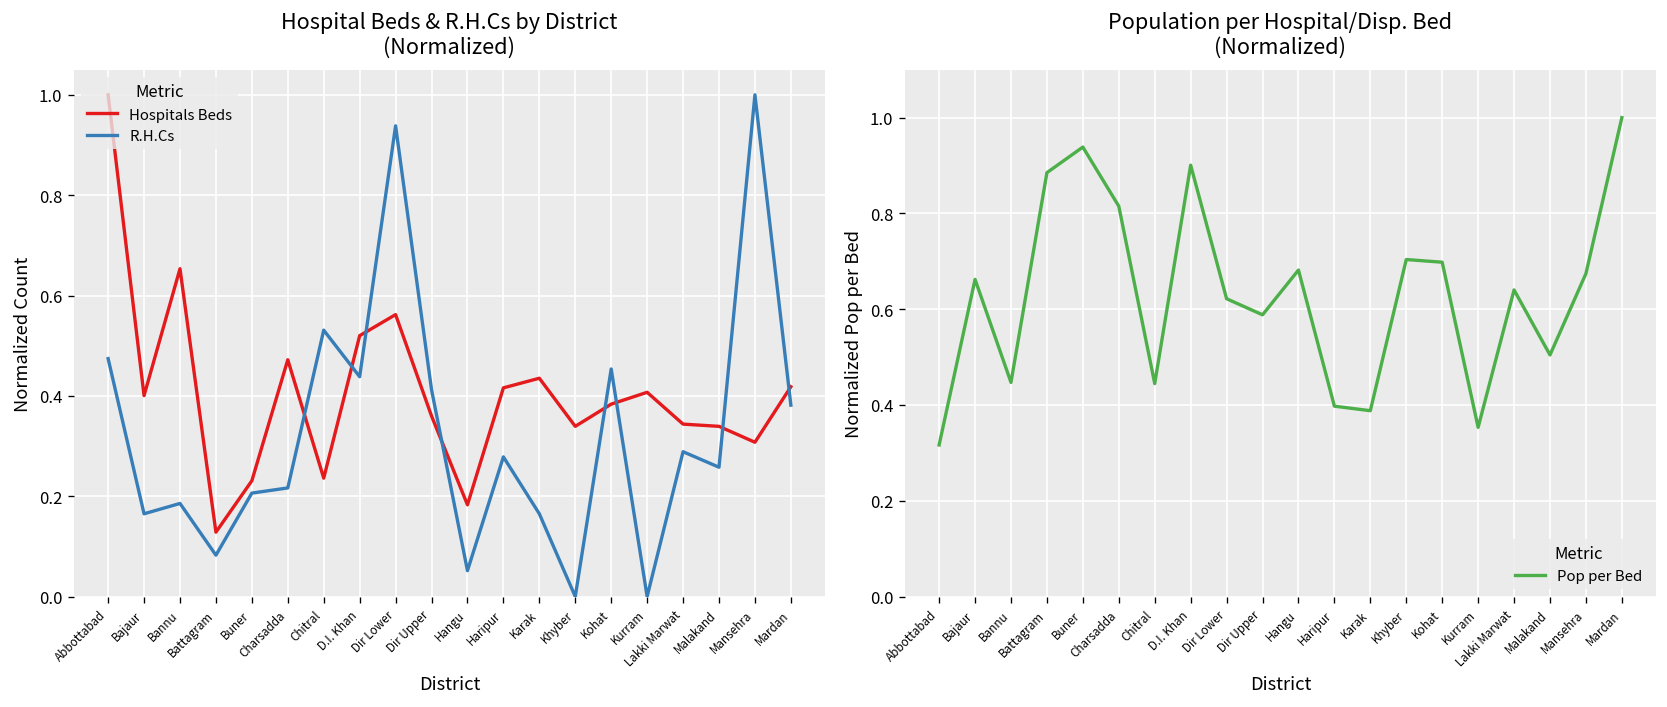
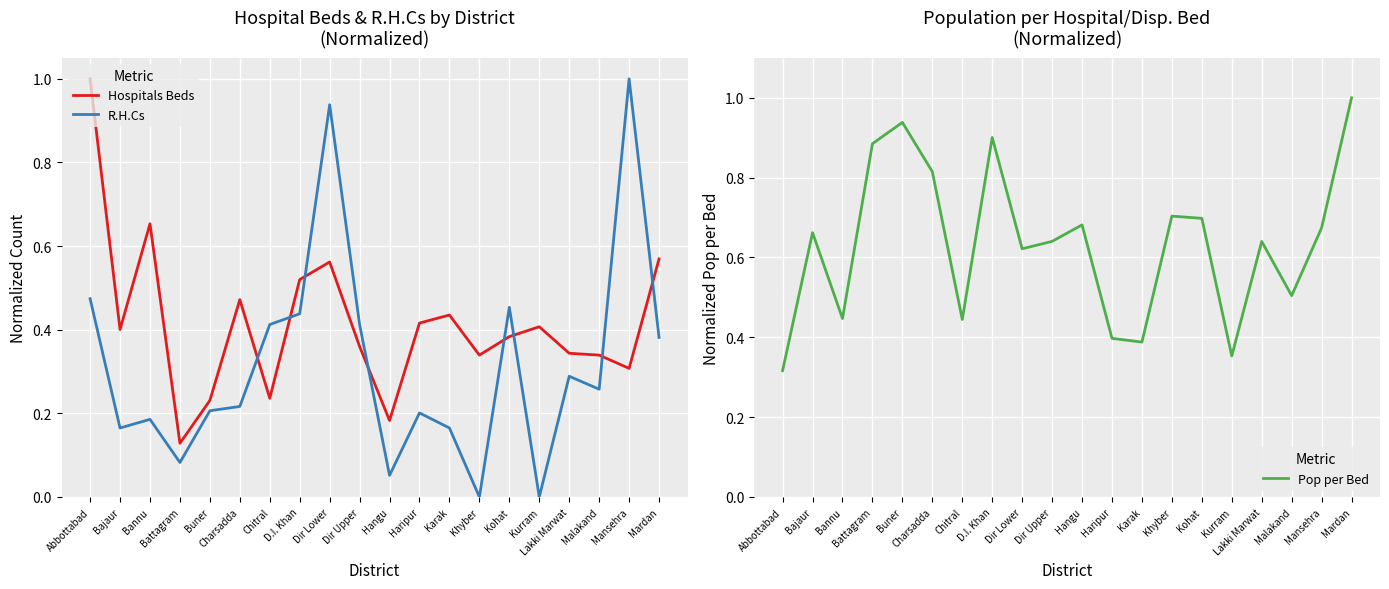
  {
    "Hospital Beds & R.H.Cs by District (Normalized)": {
      "Hospitals Beds": {
        "Bajaur": 0.40,
        "Bannu": 0.65,
        "Battagram": 0.13,
        "Buner": 0.23,
        "Charsadda": 0.47,
        "Chitral": 0.24,
        "D.I. Khan": 0.52,
        "Dir Lower": 0.56,
        "Dir Upper": 0.36,
        "Hangu": 0.18,
        "Haripur": 0.42,
        "Karak": 0.44,
        "Khyber": 0.34,
        "Kohat": 0.38,
        "Kurram": 0.41,
        "Lakki Marwat": 0.34,
        "Malakand": 0.34,
        "Mansehra": 0.31,
-       "Mardan": 0.42
+       "Mardan": 0.57
      },
      "R.H.Cs": {
        "Abbottabad": 0.47,
        "Bajaur": 0.16,
        "Bannu": 0.19,
        "Battagram": 0.08,
        "Buner": 0.21,
        "Charsadda": 0.22,
-       "Chitral": 0.53,
+       "Chitral": 0.41,
        "D.I. Khan": 0.44,
        "Dir Lower": 0.94,
        "Dir Upper": 0.41,
        "Hangu": 0.05,
-       "Haripur": 0.28,
+       "Haripur": 0.20,
        "Karak": 0.16,
        "Khyber": 0.00,
        "Kohat": 0.45,
        "Kurram": 0.00,
        "Lakki Marwat": 0.29,
        "Malakand": 0.26,
        "Mansehra": 1.00,
        "Mardan": 0.38
      }
    },
    "Population per Hospital/Disp. Bed (Normalized)": {
      "Abbottabad": 0.32,
      "Bajaur": 0.66,
      "Bannu": 0.45,
      "Battagram": 0.89,
      "Buner": 0.94,
      "Charsadda": 0.82,
      "Chitral": 0.44,
      "D.I. Khan": 0.90,
      "Dir Lower": 0.62,
-     "Dir Upper": 0.59,
+     "Dir Upper": 0.64,
      "Hangu": 0.68,
      "Haripur": 0.40,
      "Karak": 0.39,
      "Khyber": 0.70,
      "Kohat": 0.70,
      "Kurram": 0.35,
      "Lakki Marwat": 0.64,
      "Malakand": 0.50,
      "Mansehra": 0.67,
      "Mardan": 1.00
    }
  }
